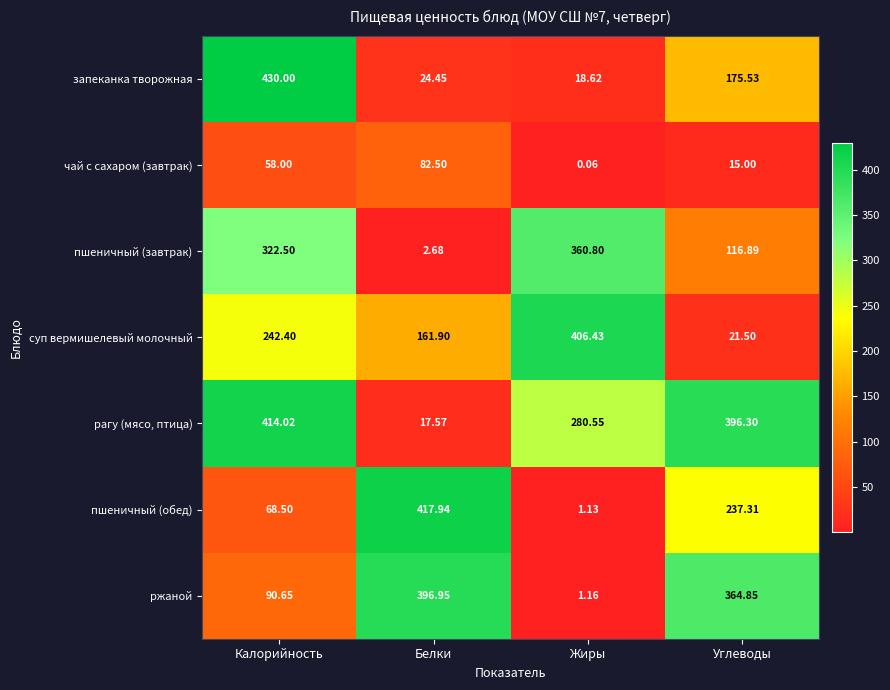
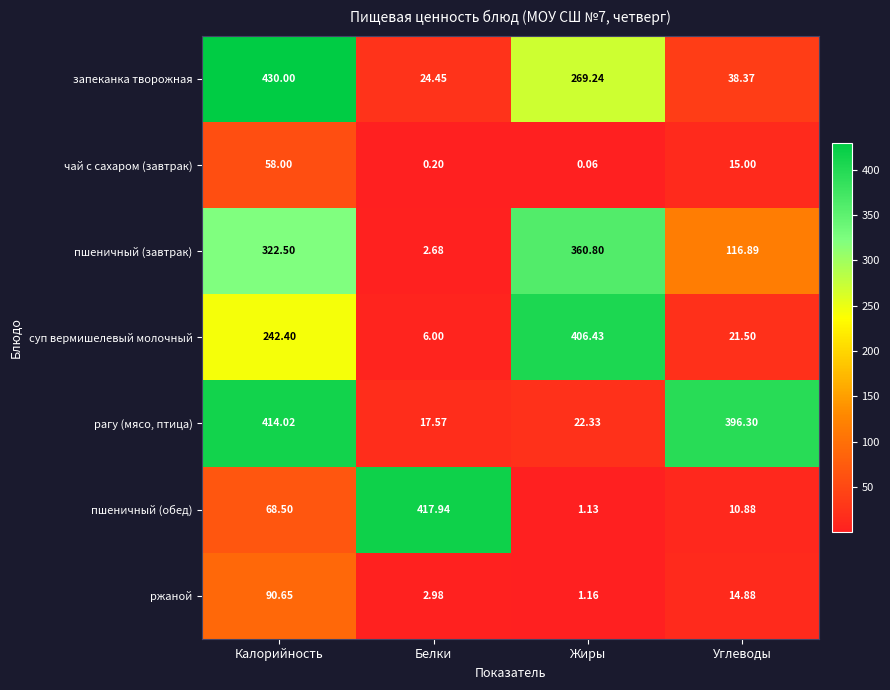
  {
    "запеканка творожная": {
      "Калорийность": 430.00,
      "Белки": 24.45,
-     "Жиры": 18.62,
-     "Углеводы": 175.53
+     "Жиры": 269.24,
+     "Углеводы": 38.37
    },
    "чай с сахаром (завтрак)": {
      "Калорийность": 58.00,
-     "Белки": 82.50,
+     "Белки": 0.20,
      "Жиры": 0.06,
      "Углеводы": 15.00
    },
    "пшеничный (завтрак)": {
      "Калорийность": 322.50,
      "Белки": 2.68,
      "Жиры": 360.80,
      "Углеводы": 116.89
    },
    "суп вермишелевый молочный": {
      "Калорийность": 242.40,
-     "Белки": 161.90,
+     "Белки": 6.00,
      "Жиры": 406.43,
      "Углеводы": 21.50
    },
    "рагу (мясо, птица)": {
      "Калорийность": 414.02,
      "Белки": 17.57,
-     "Жиры": 280.55,
+     "Жиры": 22.33,
      "Углеводы": 396.30
    },
    "пшеничный (обед)": {
      "Калорийность": 68.50,
      "Белки": 417.94,
      "Жиры": 1.13,
-     "Углеводы": 237.31
+     "Углеводы": 10.88
    },
    "ржаной": {
      "Калорийность": 90.65,
-     "Белки": 396.95,
+     "Белки": 2.98,
      "Жиры": 1.16,
-     "Углеводы": 364.85
+     "Углеводы": 14.88
    }
  }
